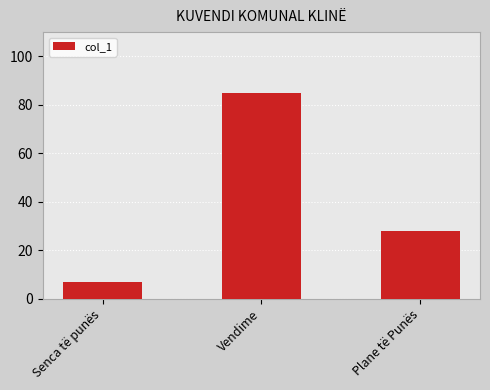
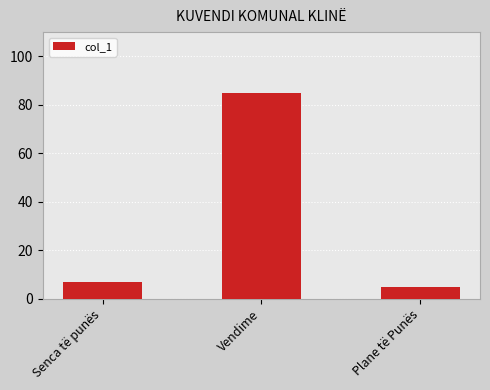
  {
    "Senca të punës": 7,
    "Vendime": 85,
-   "Plane të Punës": 28
+   "Plane të Punës": 5
  }
